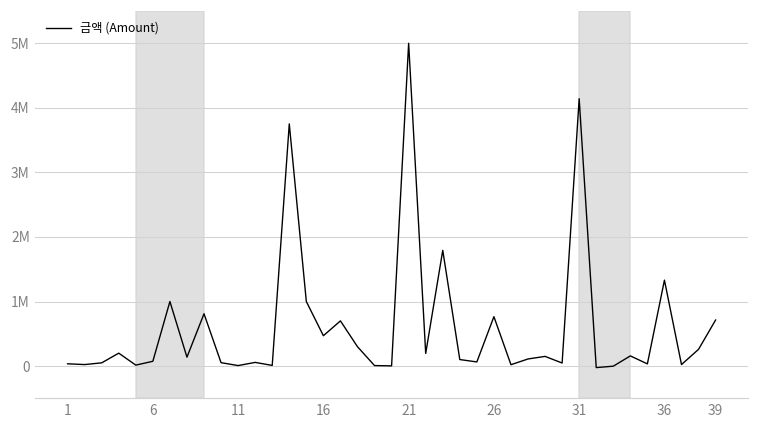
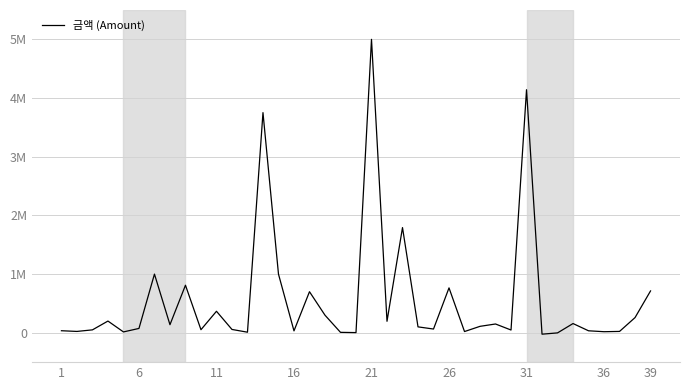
  {
    "1": 0,
    "6": 100000,
-   "11": 0,
-   "16": 500000,
+   "11": 400000,
+   "16": 0,
    "21": 5000000,
    "26": 800000,
    "31": 4100000,
-   "36": 1300000,
+   "36": 0,
    "39": 700000
  }
